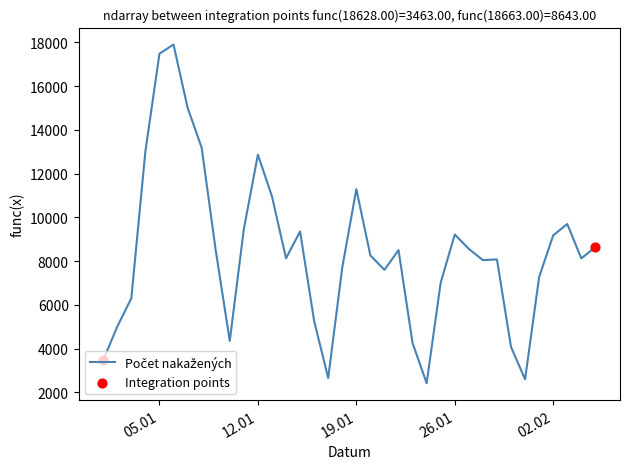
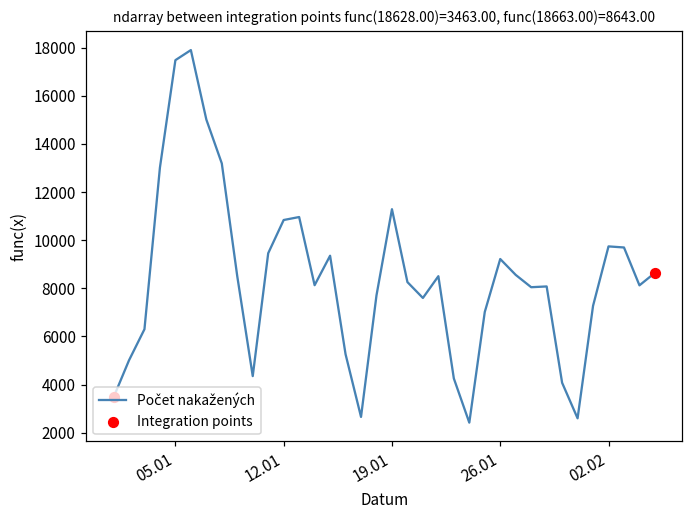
  {
    "Počet nakažených": {
      "05.01": 17500,
-     "12.01": 12900,
+     "12.01": 10800,
      "19.01": 11300,
      "26.01": 9200,
-     "02.02": 9200
+     "02.02": 9700
    }
  }
